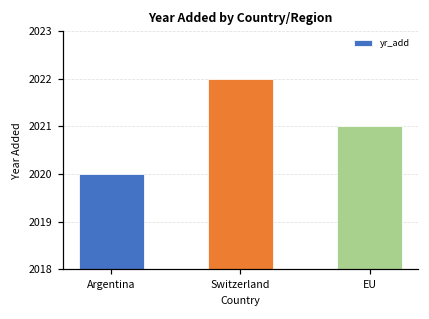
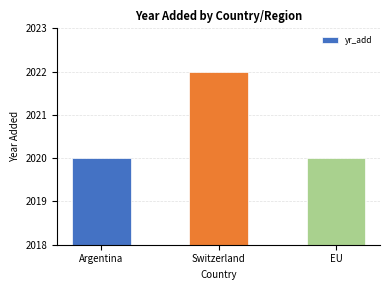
  {
    "Argentina": 2020,
    "Switzerland": 2022,
-   "EU": 2021
+   "EU": 2020
  }
